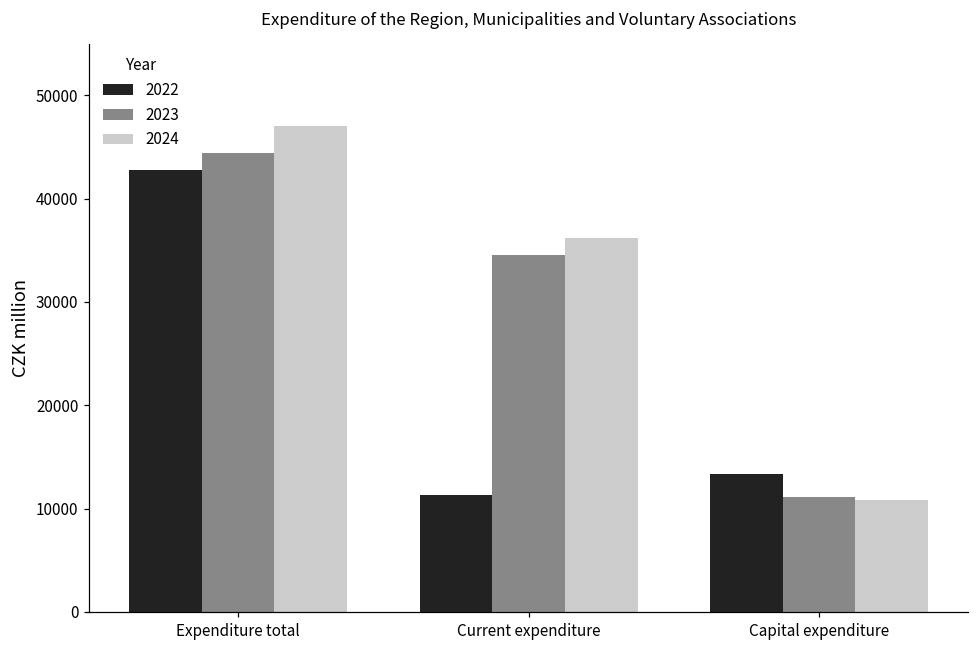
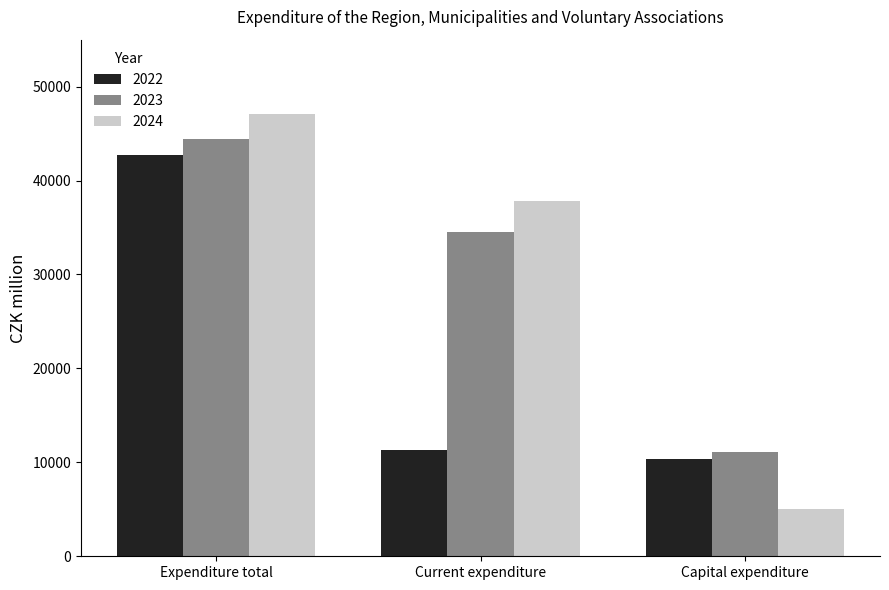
  {
    "2022": {
      "Expenditure total": 43000,
      "Current expenditure": 11000,
-     "Capital expenditure": 13000
+     "Capital expenditure": 10000
    },
    "2023": {
      "Expenditure total": 44000,
      "Current expenditure": 35000,
      "Capital expenditure": 11000
    },
    "2024": {
      "Expenditure total": 47000,
-     "Current expenditure": 36000,
-     "Capital expenditure": 11000
+     "Current expenditure": 38000,
+     "Capital expenditure": 5000
    }
  }
